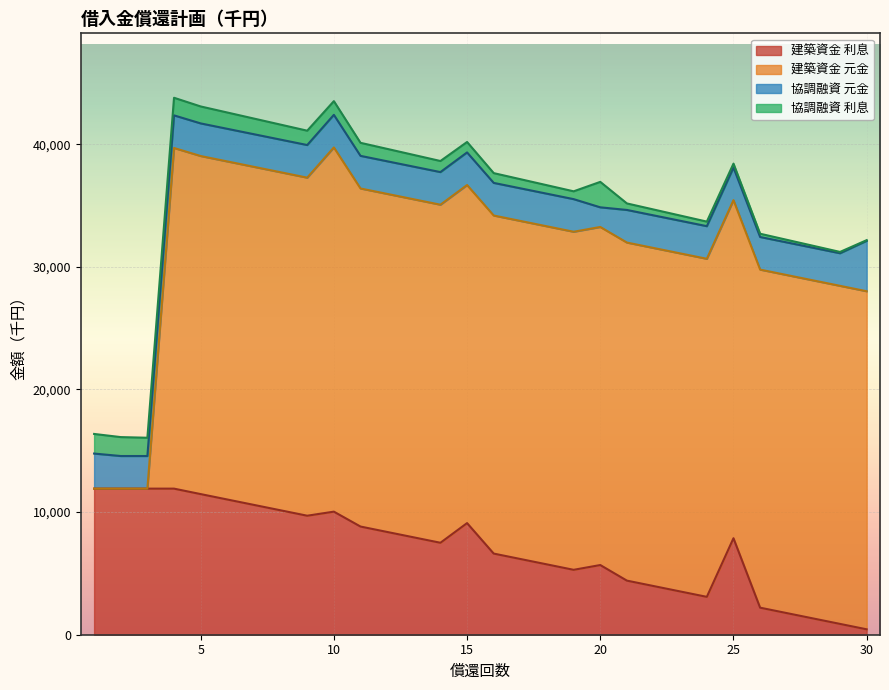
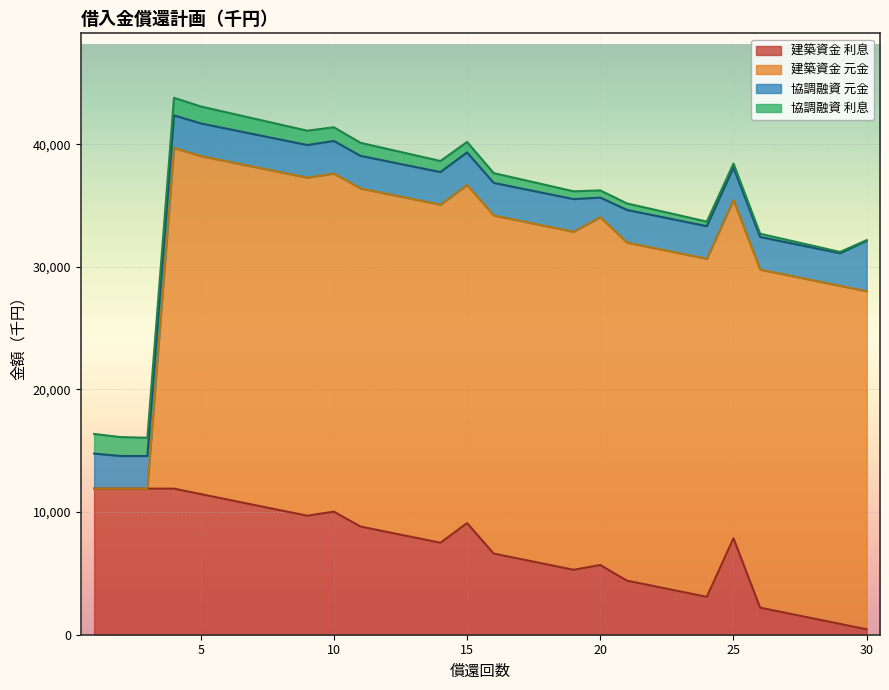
  {
    "建築資金 利息": {
      "5": "11,500",
      "10": "10,000",
      "15": "9,100",
      "20": "5,700",
      "25": "7,900",
      "30": "400"
    },
    "建築資金 元金": {
      "5": "27,600",
-     "10": "29,700",
+     "10": "27,600",
      "15": "27,600",
-     "20": "27,600",
+     "20": "28,400",
      "25": "27,600",
      "30": "27,600"
    },
    "協調融資 元金": {
      "5": "2,700",
      "10": "2,700",
      "15": "2,700",
      "20": "1,600",
      "25": "2,700"
    },
    "協調融資 利息": {
      "5": "1,400",
      "10": "1,100",
      "15": "900",
-     "20": "2,100",
+     "20": "600",
      "25": "300"
    }
  }
